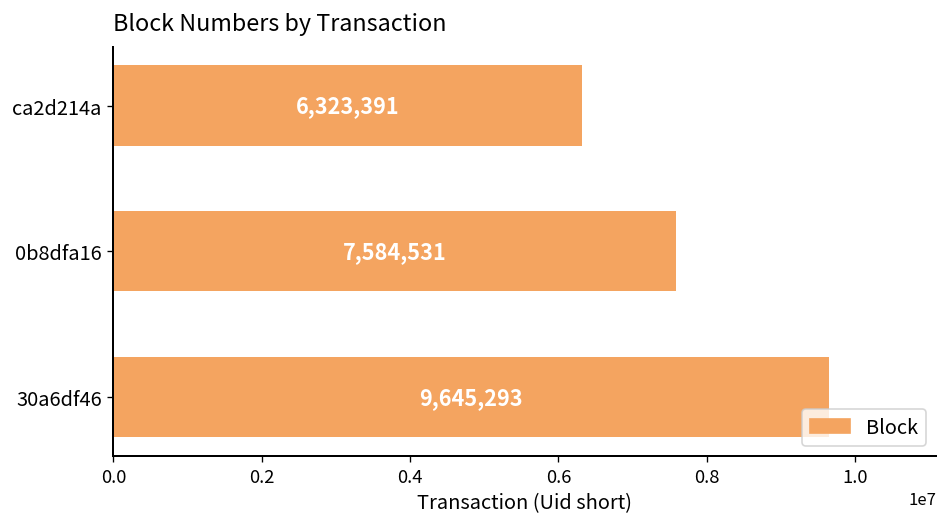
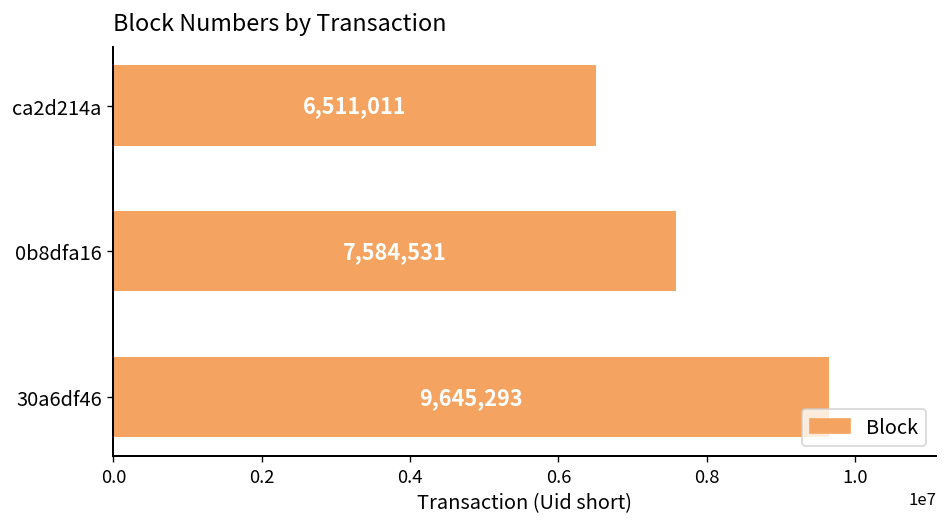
  {
-   "ca2d214a": "6,323,391",
+   "ca2d214a": "6,511,011",
    "0b8dfa16": "7,584,531",
    "30a6df46": "9,645,293"
  }
